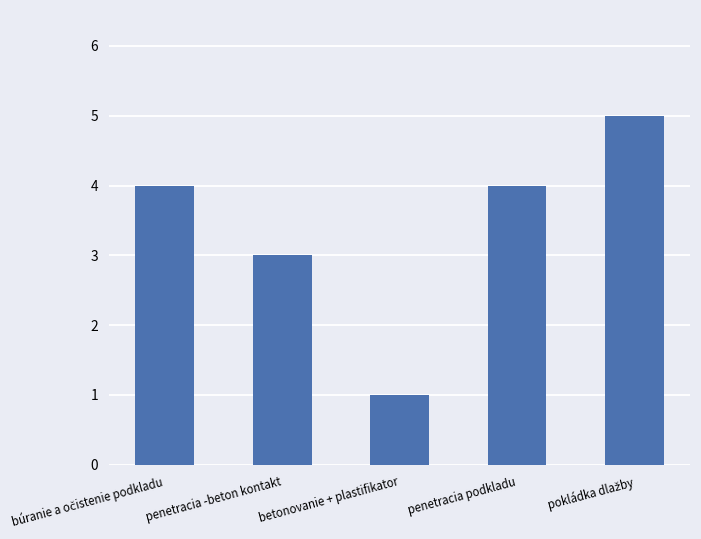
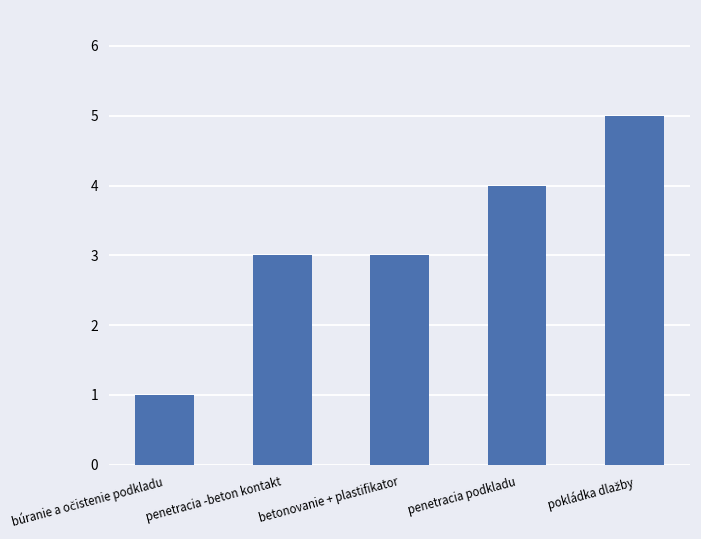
  {
-   "búranie a očistenie podkladu": 4,
+   "búranie a očistenie podkladu": 1,
    "penetracia -beton kontakt": 3,
-   "betonovanie + plastifikator": 1,
+   "betonovanie + plastifikator": 3,
    "penetracia podkladu": 4,
    "pokládka dlažby": 5
  }
